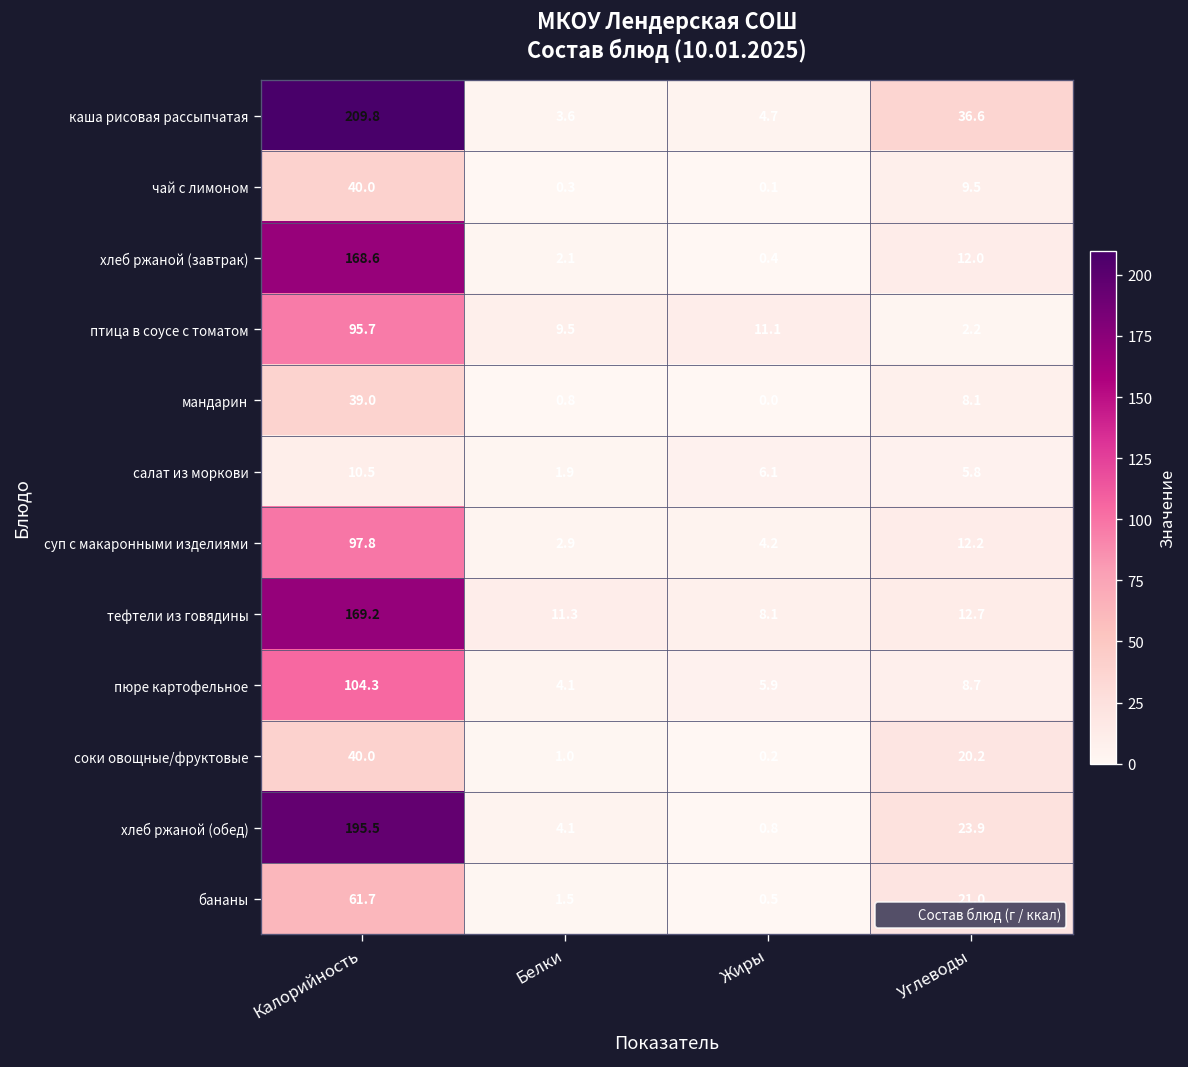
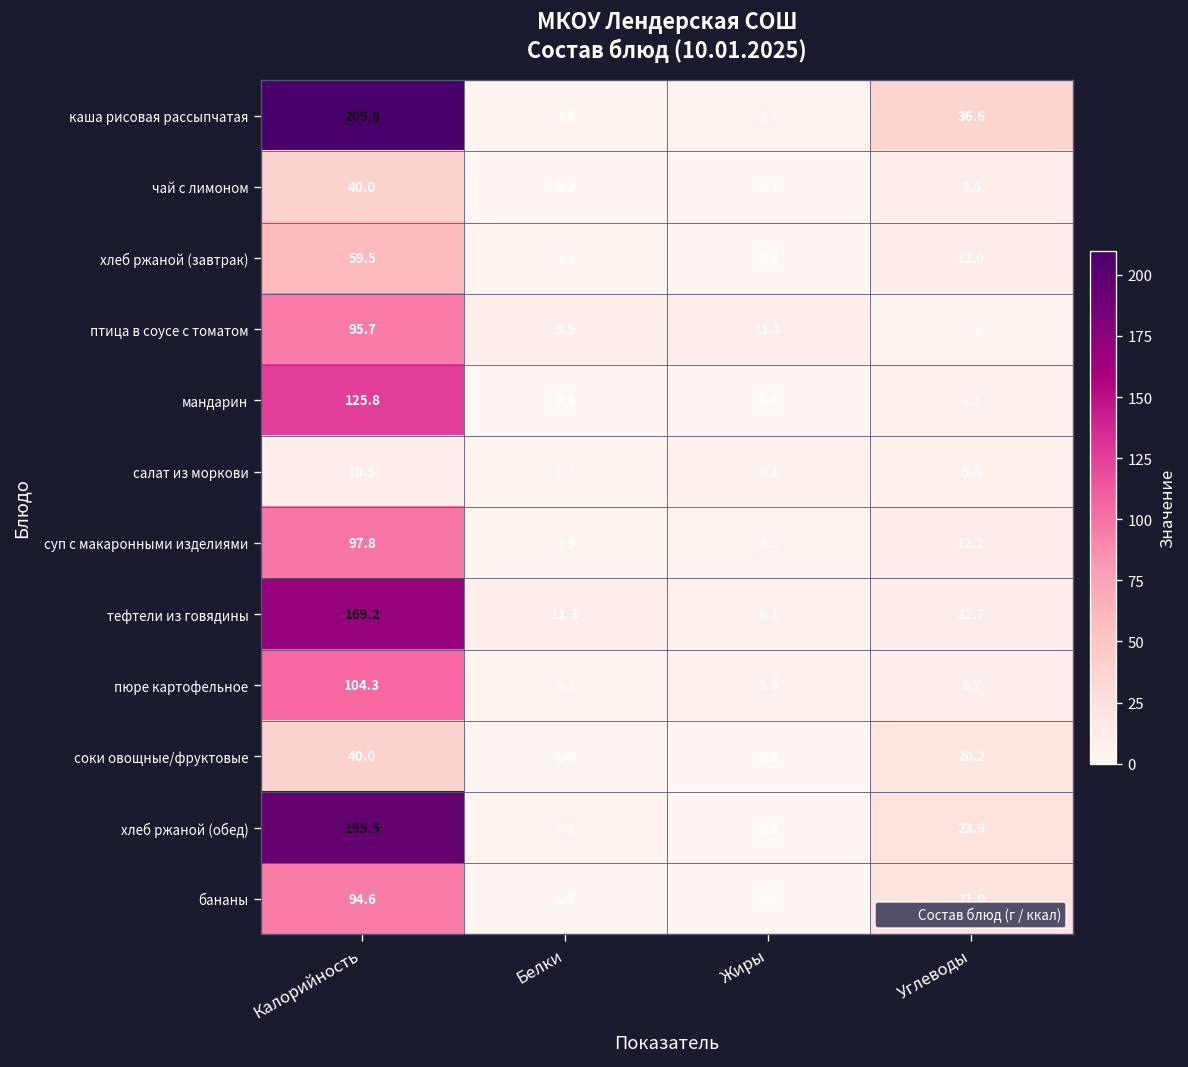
  {
    "каша рисовая рассыпчатая": {
      "Калорийность": 209.8
    },
    "чай с лимоном": {
      "Калорийность": 40.0
    },
    "хлеб ржаной (завтрак)": {
-     "Калорийность": 168.6
+     "Калорийность": 59.5
    },
    "птица в соусе с томатом": {
      "Калорийность": 95.7
    },
    "мандарин": {
-     "Калорийность": 39.0
+     "Калорийность": 125.8
    },
    "суп с макаронными изделиями": {
      "Калорийность": 97.8
    },
    "тефтели из говядины": {
      "Калорийность": 169.2
    },
    "пюре картофельное": {
      "Калорийность": 104.3
    },
    "соки овощные/фруктовые": {
      "Калорийность": 40.0
    },
    "хлеб ржаной (обед)": {
      "Калорийность": 195.5
    },
    "бананы": {
-     "Калорийность": 61.7
+     "Калорийность": 94.6
    }
  }
